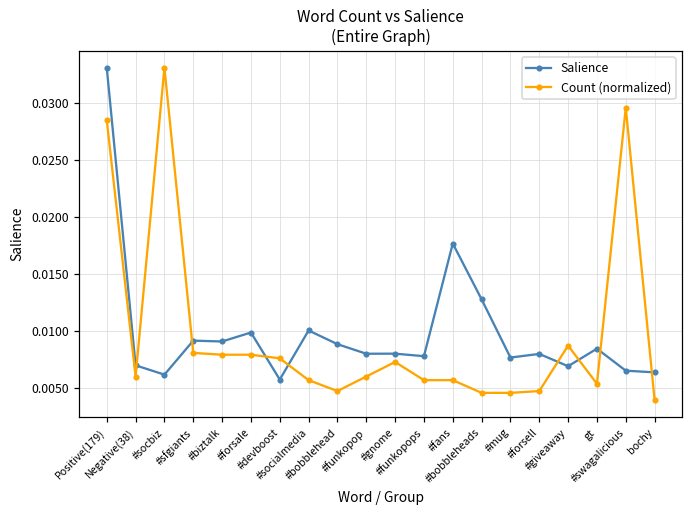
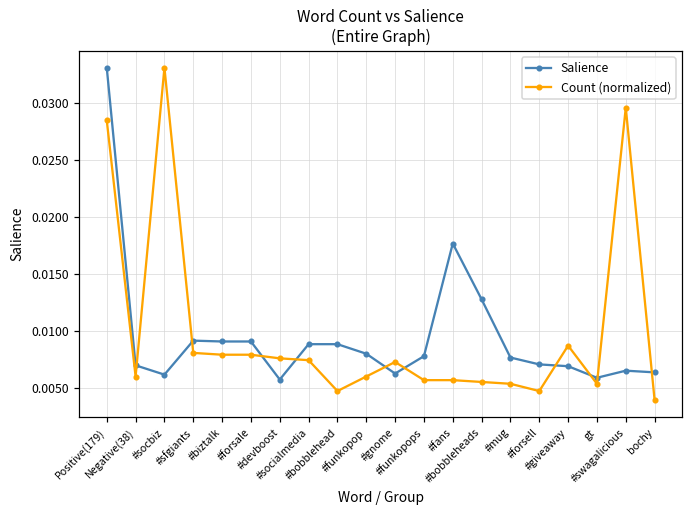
  {
    "Salience": {
      "Positive(179)": 0.0331,
      "Negative(38)": 0.0070,
      "#socbiz": 0.0062,
      "#sfgiants": 0.0092,
      "#biztalk": 0.0091,
-     "#forsale": 0.0099,
+     "#forsale": 0.0091,
      "#devboost": 0.0058,
-     "#socialmedia": 0.0101,
+     "#socialmedia": 0.0089,
      "#bobblehead": 0.0089,
      "#funkopop": 0.0080,
-     "#gnome": 0.0080,
+     "#gnome": 0.0063,
      "#funkopops": 0.0078,
      "#fans": 0.0177,
      "#bobbleheads": 0.0128,
      "#mug": 0.0077,
-     "#forsell": 0.0080,
+     "#forsell": 0.0071,
      "#giveaway": 0.0069,
-     "gt": 0.0085,
+     "gt": 0.0059,
      "#swagalicious": 0.0066,
      "bochy": 0.0064
    },
    "Count (normalized)": {
      "Positive(179)": 0.0285,
      "Negative(38)": 0.0060,
      "#socbiz": 0.0331,
      "#sfgiants": 0.0081,
      "#biztalk": 0.0080,
      "#forsale": 0.0080,
      "#devboost": 0.0076,
-     "#socialmedia": 0.0057,
+     "#socialmedia": 0.0075,
      "#bobblehead": 0.0048,
      "#funkopop": 0.0060,
      "#gnome": 0.0073,
      "#funkopops": 0.0057,
      "#fans": 0.0057,
-     "#bobbleheads": 0.0046,
-     "#mug": 0.0046,
+     "#bobbleheads": 0.0056,
+     "#mug": 0.0054,
      "#forsell": 0.0048,
      "#giveaway": 0.0088,
      "gt": 0.0054,
      "#swagalicious": 0.0296,
      "bochy": 0.0040
    }
  }
